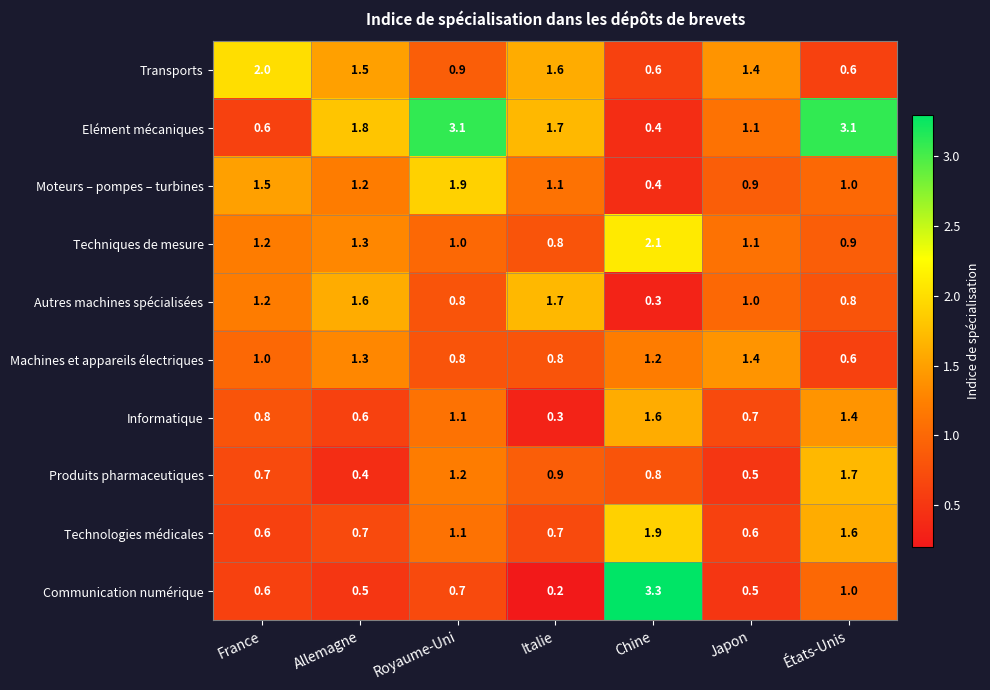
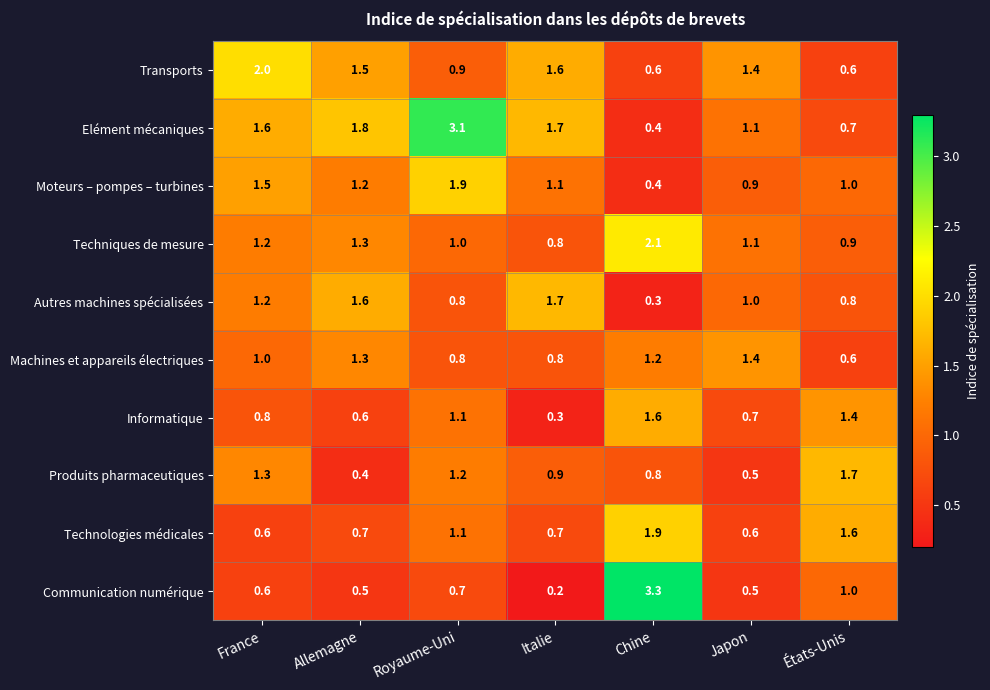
  {
    "Transports": {
      "France": 2.0,
      "Allemagne": 1.5,
      "Royaume-Uni": 0.9,
      "Italie": 1.6,
      "Chine": 0.6,
      "Japon": 1.4,
      "États-Unis": 0.6
    },
    "Elément mécaniques": {
-     "France": 0.6,
+     "France": 1.6,
      "Allemagne": 1.8,
      "Royaume-Uni": 3.1,
      "Italie": 1.7,
      "Chine": 0.4,
      "Japon": 1.1,
-     "États-Unis": 3.1
+     "États-Unis": 0.7
    },
    "Moteurs – pompes – turbines": {
      "France": 1.5,
      "Allemagne": 1.2,
      "Royaume-Uni": 1.9,
      "Italie": 1.1,
      "Chine": 0.4,
      "Japon": 0.9,
      "États-Unis": 1.0
    },
    "Techniques de mesure": {
      "France": 1.2,
      "Allemagne": 1.3,
      "Royaume-Uni": 1.0,
      "Italie": 0.8,
      "Chine": 2.1,
      "Japon": 1.1,
      "États-Unis": 0.9
    },
    "Autres machines spécialisées": {
      "France": 1.2,
      "Allemagne": 1.6,
      "Royaume-Uni": 0.8,
      "Italie": 1.7,
      "Chine": 0.3,
      "Japon": 1.0,
      "États-Unis": 0.8
    },
    "Machines et appareils électriques": {
      "France": 1.0,
      "Allemagne": 1.3,
      "Royaume-Uni": 0.8,
      "Italie": 0.8,
      "Chine": 1.2,
      "Japon": 1.4,
      "États-Unis": 0.6
    },
    "Informatique": {
      "France": 0.8,
      "Allemagne": 0.6,
      "Royaume-Uni": 1.1,
      "Italie": 0.3,
      "Chine": 1.6,
      "Japon": 0.7,
      "États-Unis": 1.4
    },
    "Produits pharmaceutiques": {
-     "France": 0.7,
+     "France": 1.3,
      "Allemagne": 0.4,
      "Royaume-Uni": 1.2,
      "Italie": 0.9,
      "Chine": 0.8,
      "Japon": 0.5,
      "États-Unis": 1.7
    },
    "Technologies médicales": {
      "France": 0.6,
      "Allemagne": 0.7,
      "Royaume-Uni": 1.1,
      "Italie": 0.7,
      "Chine": 1.9,
      "Japon": 0.6,
      "États-Unis": 1.6
    },
    "Communication numérique": {
      "France": 0.6,
      "Allemagne": 0.5,
      "Royaume-Uni": 0.7,
      "Italie": 0.2,
      "Chine": 3.3,
      "Japon": 0.5,
      "États-Unis": 1.0
    }
  }
